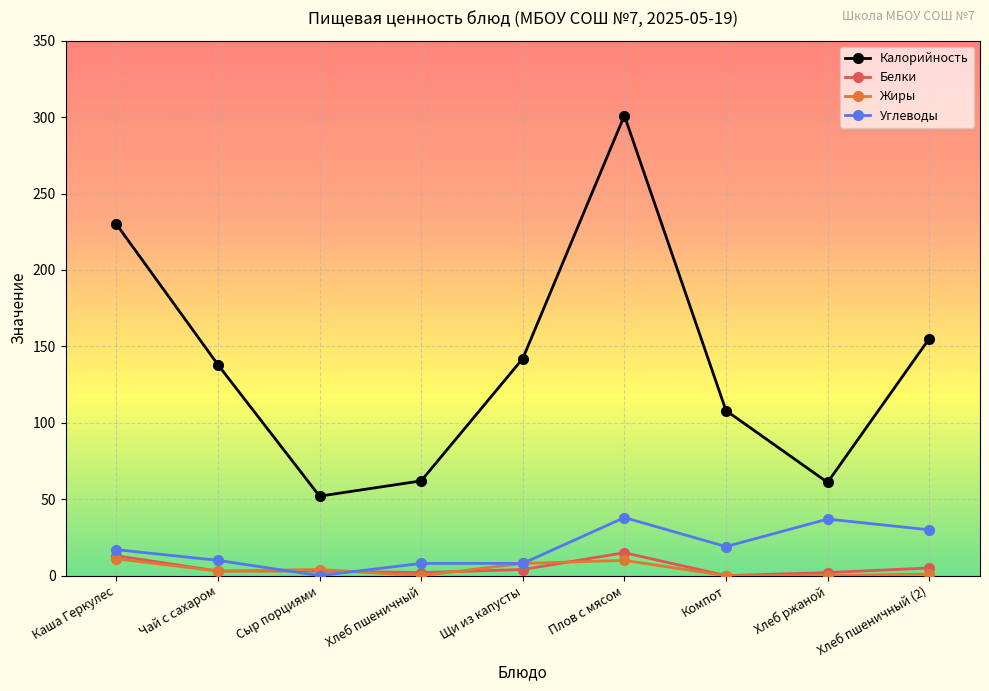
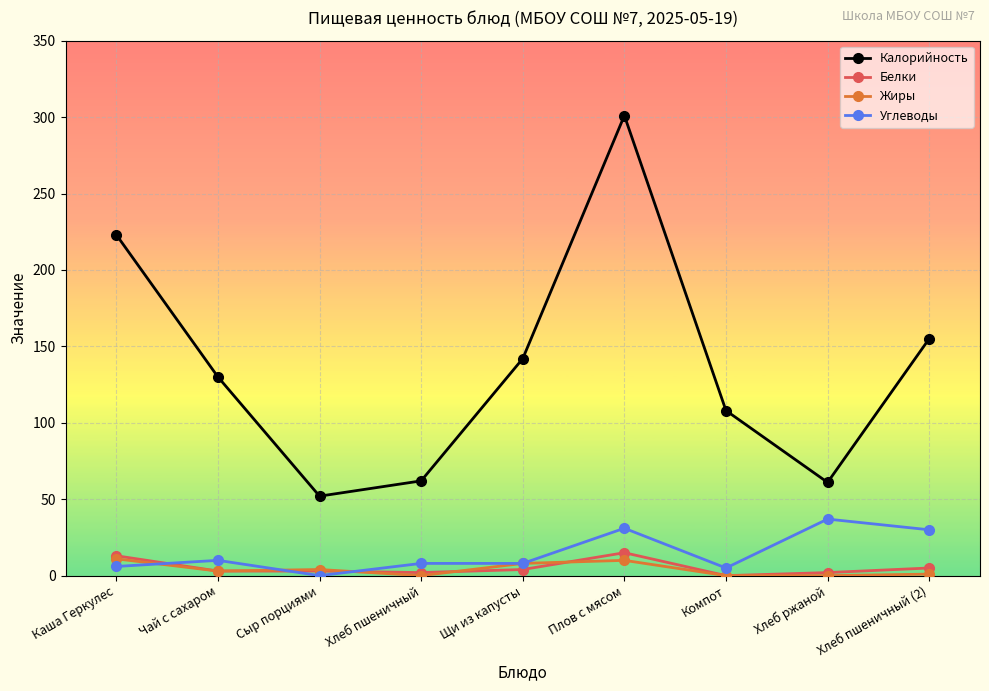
  {
    "Калорийность": {
-     "Каша Геркулес": 230,
-     "Чай с сахаром": 138,
+     "Каша Геркулес": 223,
+     "Чай с сахаром": 130,
      "Сыр порциями": 52,
      "Хлеб пшеничный": 62,
      "Щи из капусты": 142,
      "Плов с мясом": 301,
      "Компот": 108,
      "Хлеб ржаной": 61,
      "Хлеб пшеничный (2)": 155
    },
    "Углеводы": {
-     "Каша Геркулес": 17,
+     "Каша Геркулес": 6,
      "Чай с сахаром": 10,
      "Сыр порциями": 0,
      "Хлеб пшеничный": 8,
-     "Плов с мясом": 38,
-     "Компот": 19,
+     "Плов с мясом": 31,
+     "Компот": 5,
      "Хлеб ржаной": 37,
      "Хлеб пшеничный (2)": 30
    }
  }
